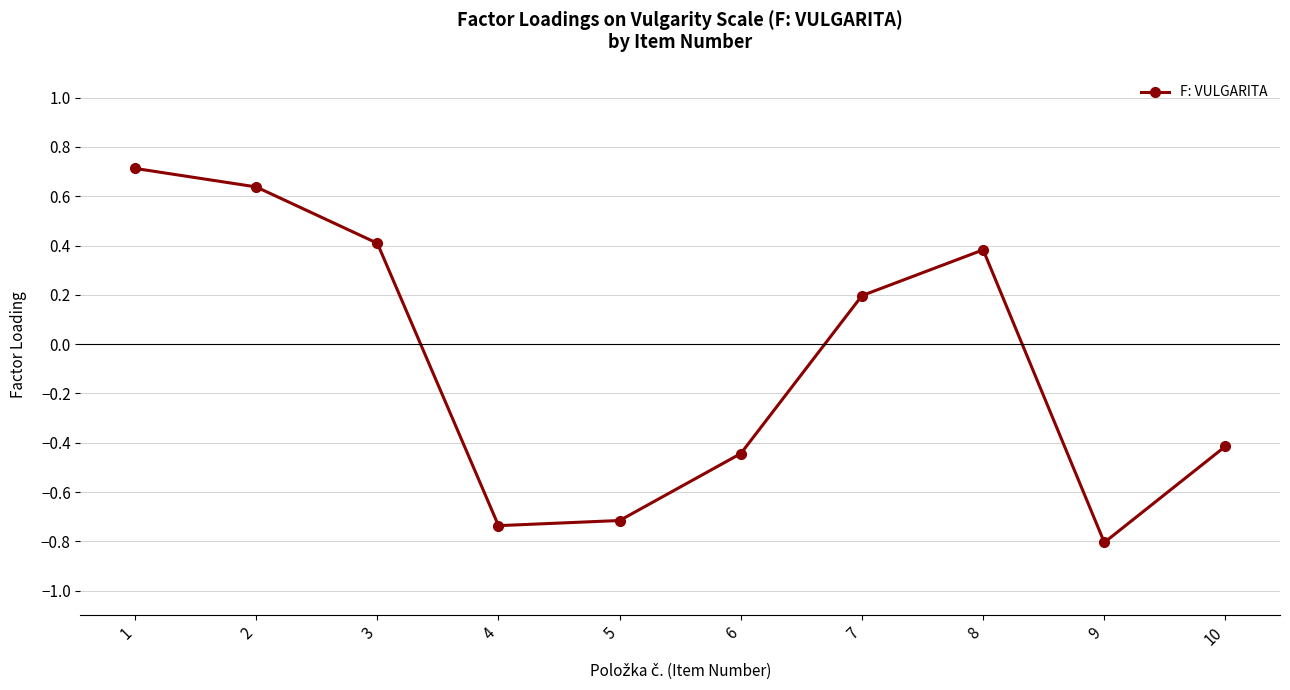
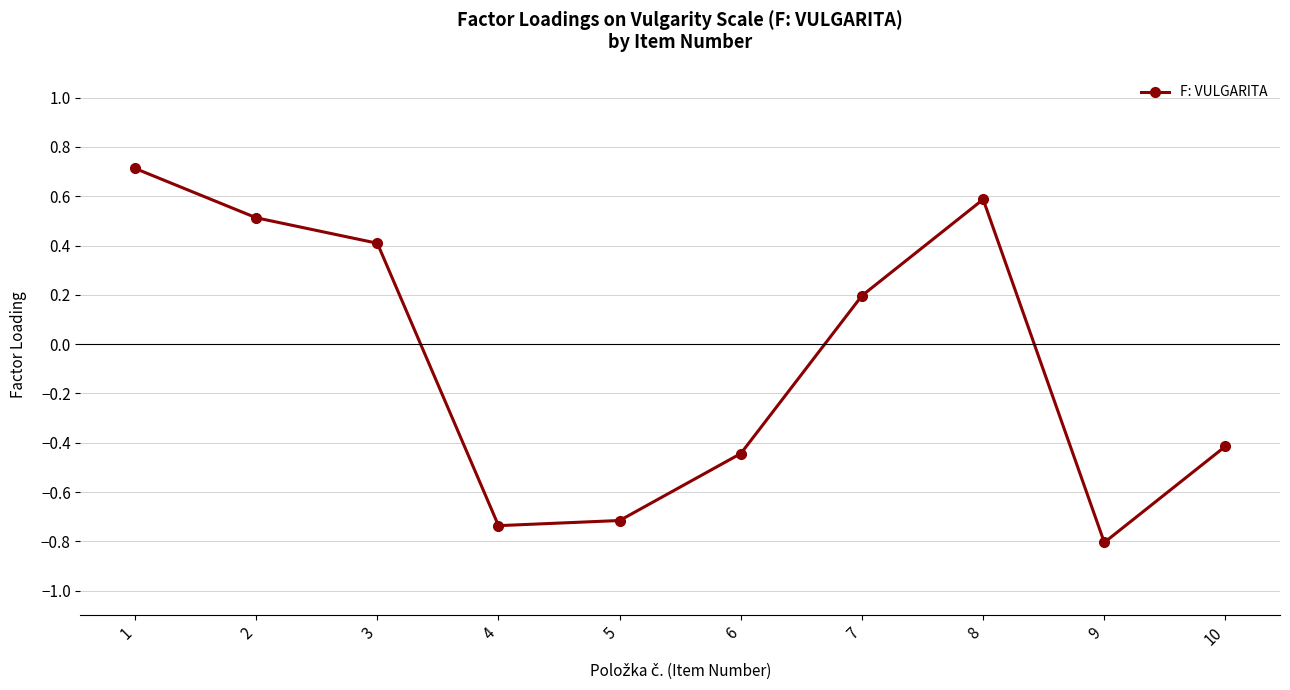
  {
    "1": 0.71,
-   "2": 0.64,
+   "2": 0.51,
    "3": 0.41,
    "4": -0.74,
    "5": -0.72,
    "6": -0.44,
    "7": 0.20,
-   "8": 0.38,
+   "8": 0.59,
    "9": -0.80,
    "10": -0.41
  }
